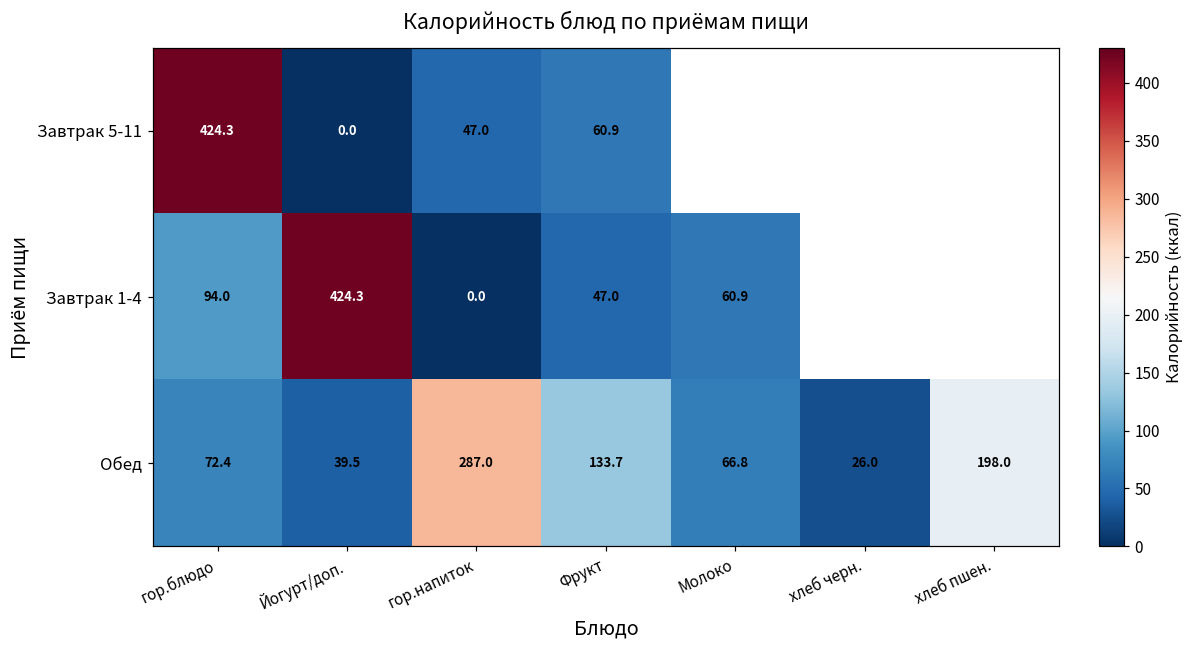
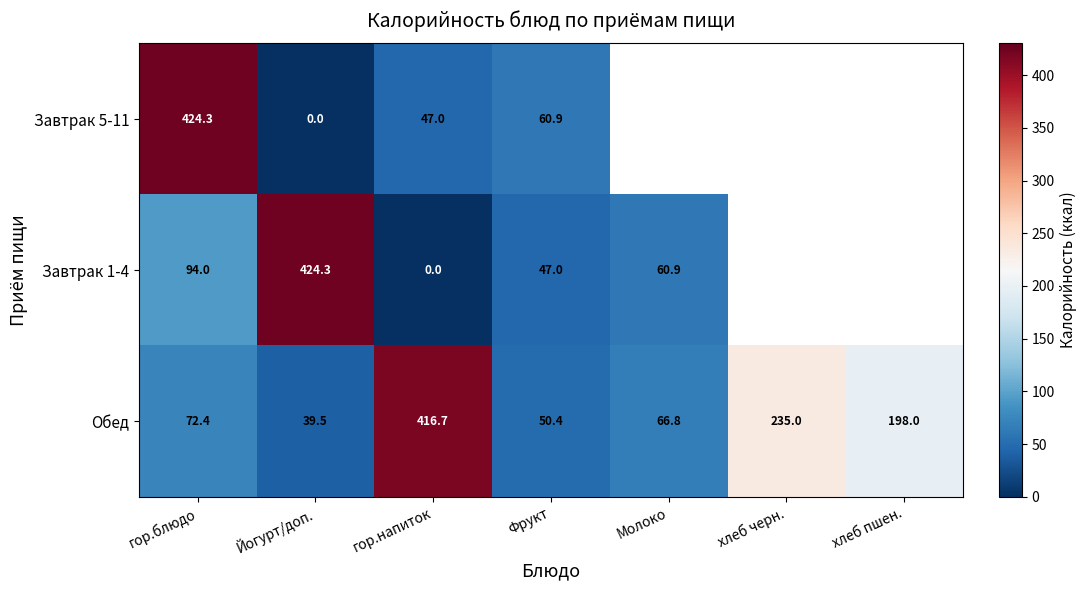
  {
    "Завтрак 5-11": {
      "гор.блюдо": 424.3,
      "Йогурт/доп.": 0.0,
      "гор.напиток": 47.0,
      "Фрукт": 60.9
    },
    "Завтрак 1-4": {
      "гор.блюдо": 94.0,
      "Йогурт/доп.": 424.3,
      "гор.напиток": 0.0,
      "Фрукт": 47.0,
      "Молоко": 60.9
    },
    "Обед": {
      "гор.блюдо": 72.4,
      "Йогурт/доп.": 39.5,
-     "гор.напиток": 287.0,
-     "Фрукт": 133.7,
+     "гор.напиток": 416.7,
+     "Фрукт": 50.4,
      "Молоко": 66.8,
-     "хлеб черн.": 26.0,
+     "хлеб черн.": 235.0,
      "хлеб пшен.": 198.0
    }
  }
